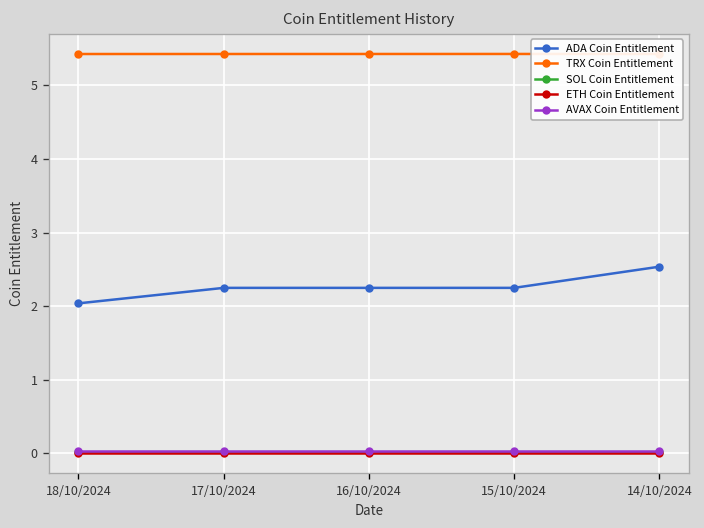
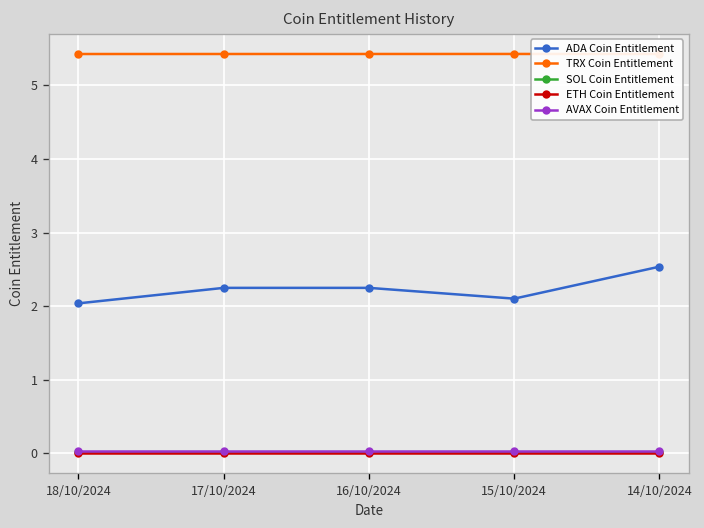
  {
    "ADA Coin Entitlement": {
      "18/10/2024": 2.0,
      "17/10/2024": 2.2,
      "16/10/2024": 2.2,
-     "15/10/2024": 2.2,
+     "15/10/2024": 2.1,
      "14/10/2024": 2.5
    },
    "TRX Coin Entitlement": {
      "18/10/2024": 5.4,
      "17/10/2024": 5.4,
      "16/10/2024": 5.4,
      "15/10/2024": 5.4
    }
  }
